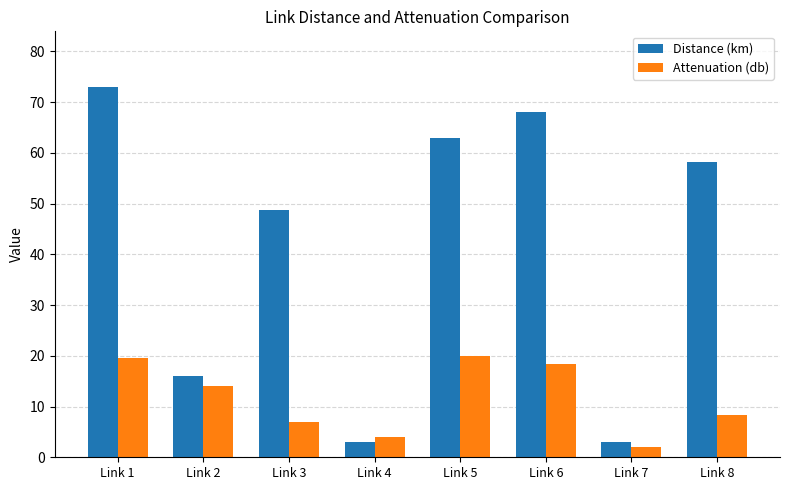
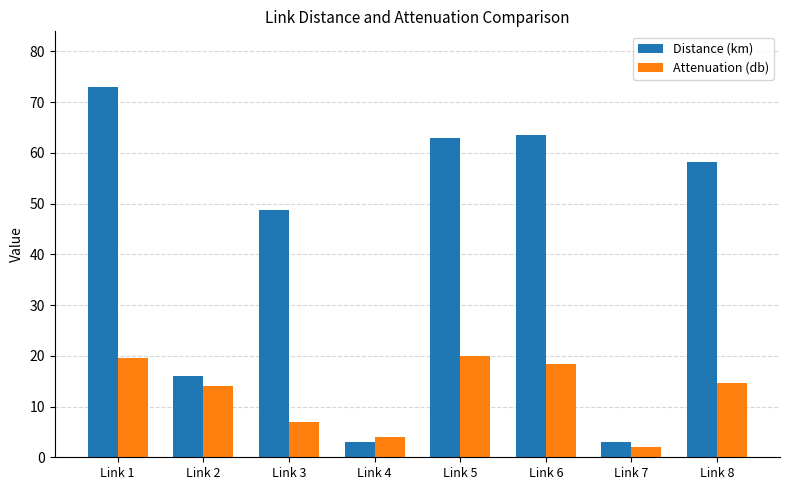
  {
    "Distance (km)": {
      "Link 1": 73,
      "Link 2": 16,
      "Link 3": 49,
      "Link 4": 3,
      "Link 5": 63,
-     "Link 6": 68,
+     "Link 6": 63,
      "Link 7": 3,
      "Link 8": 58
    },
    "Attenuation (db)": {
      "Link 1": 20,
      "Link 2": 14,
      "Link 3": 7,
      "Link 4": 4,
      "Link 5": 20,
      "Link 6": 18,
      "Link 7": 2,
-     "Link 8": 8
+     "Link 8": 15
    }
  }
